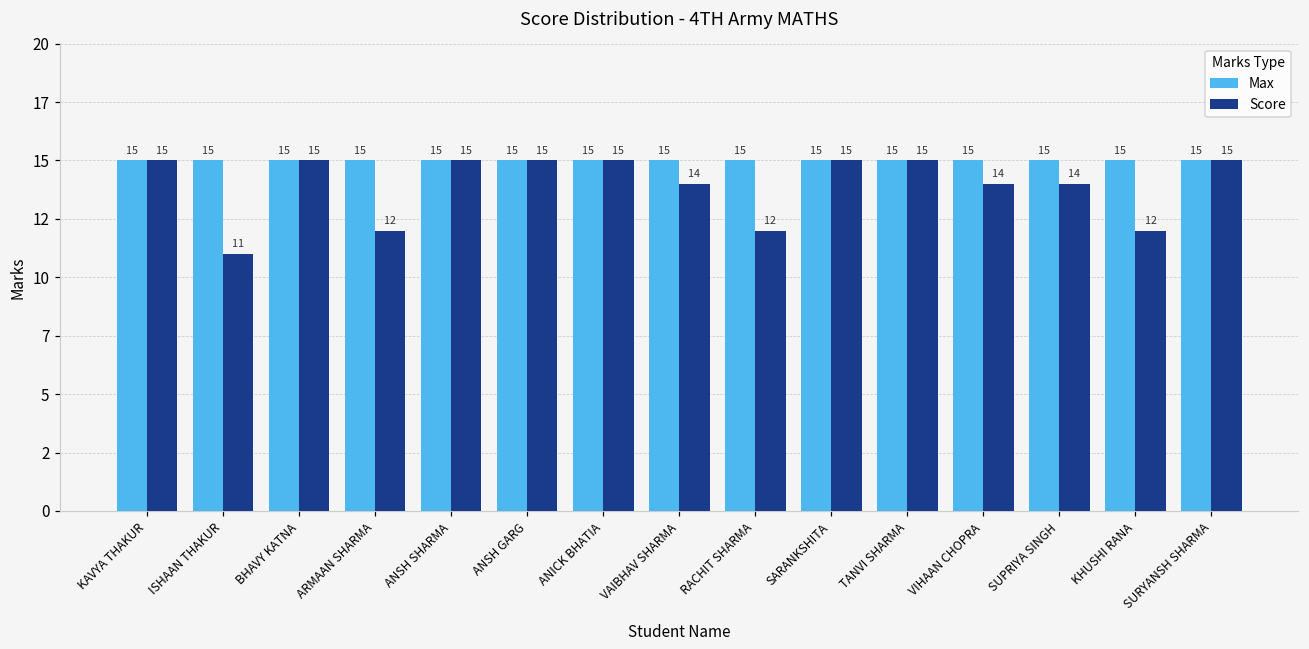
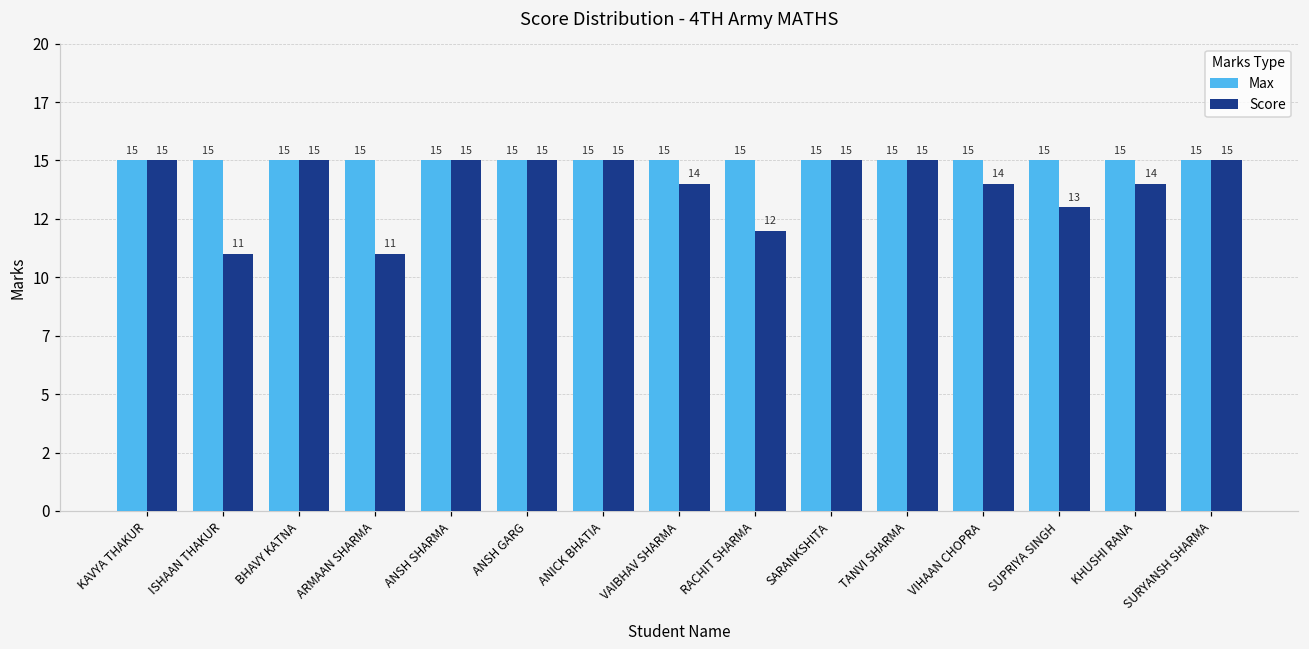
  {
    "Max": {
      "KAVYA THAKUR": 15,
      "ISHAAN THAKUR": 15,
      "BHAVY KATNA": 15,
      "ARMAAN SHARMA": 15,
      "ANSH SHARMA": 15,
      "ANSH GARG": 15,
      "ANICK BHATIA": 15,
      "VAIBHAV SHARMA": 15,
      "RACHIT SHARMA": 15,
      "SARANKSHITA": 15,
      "TANVI SHARMA": 15,
      "VIHAAN CHOPRA": 15,
      "SUPRIYA SINGH": 15,
      "KHUSHI RANA": 15,
      "SURYANSH SHARMA": 15
    },
    "Score": {
      "KAVYA THAKUR": 15,
      "ISHAAN THAKUR": 11,
      "BHAVY KATNA": 15,
-     "ARMAAN SHARMA": 12,
+     "ARMAAN SHARMA": 11,
      "ANSH SHARMA": 15,
      "ANSH GARG": 15,
      "ANICK BHATIA": 15,
      "VAIBHAV SHARMA": 14,
      "RACHIT SHARMA": 12,
      "SARANKSHITA": 15,
      "TANVI SHARMA": 15,
      "VIHAAN CHOPRA": 14,
-     "SUPRIYA SINGH": 14,
-     "KHUSHI RANA": 12,
+     "SUPRIYA SINGH": 13,
+     "KHUSHI RANA": 14,
      "SURYANSH SHARMA": 15
    }
  }
